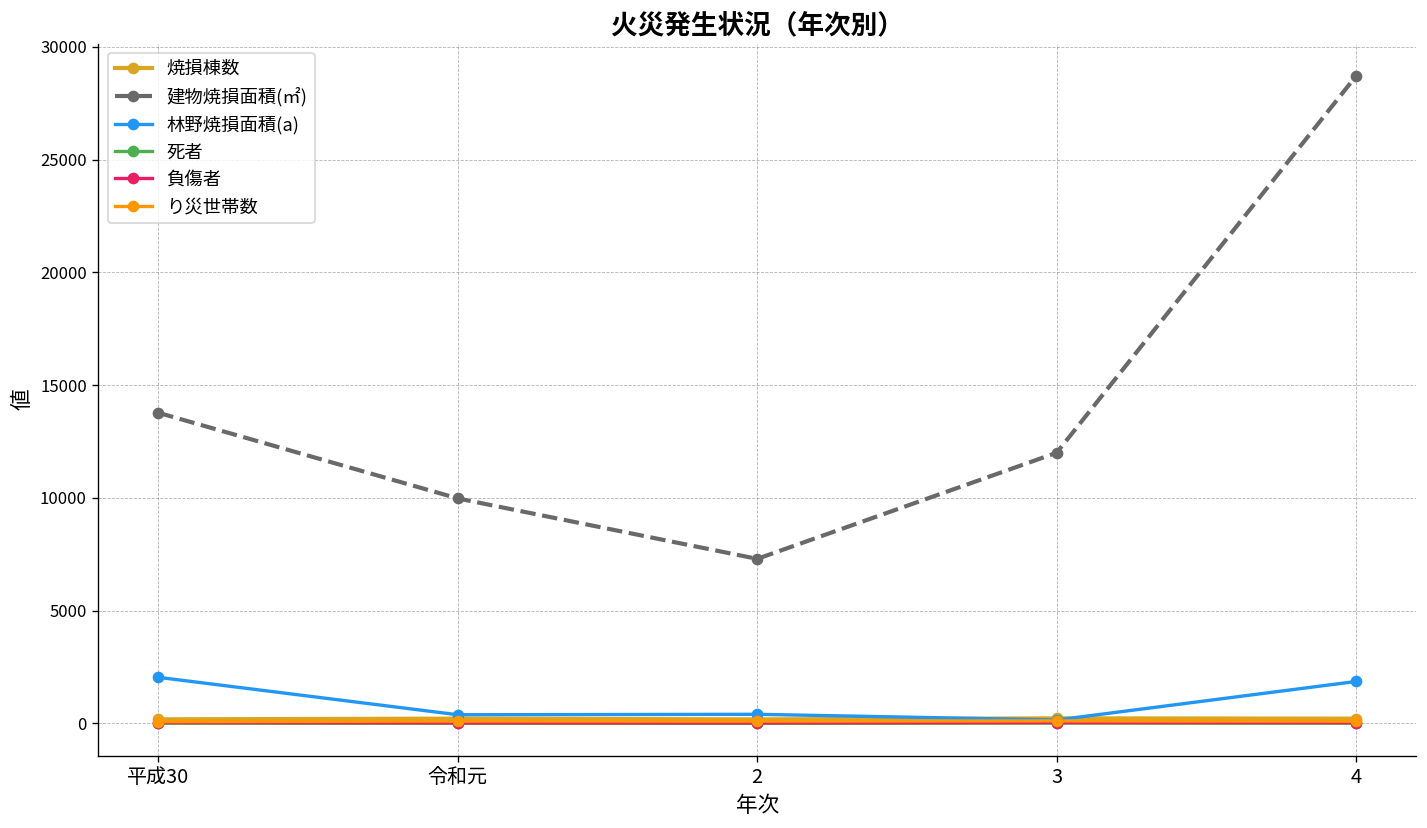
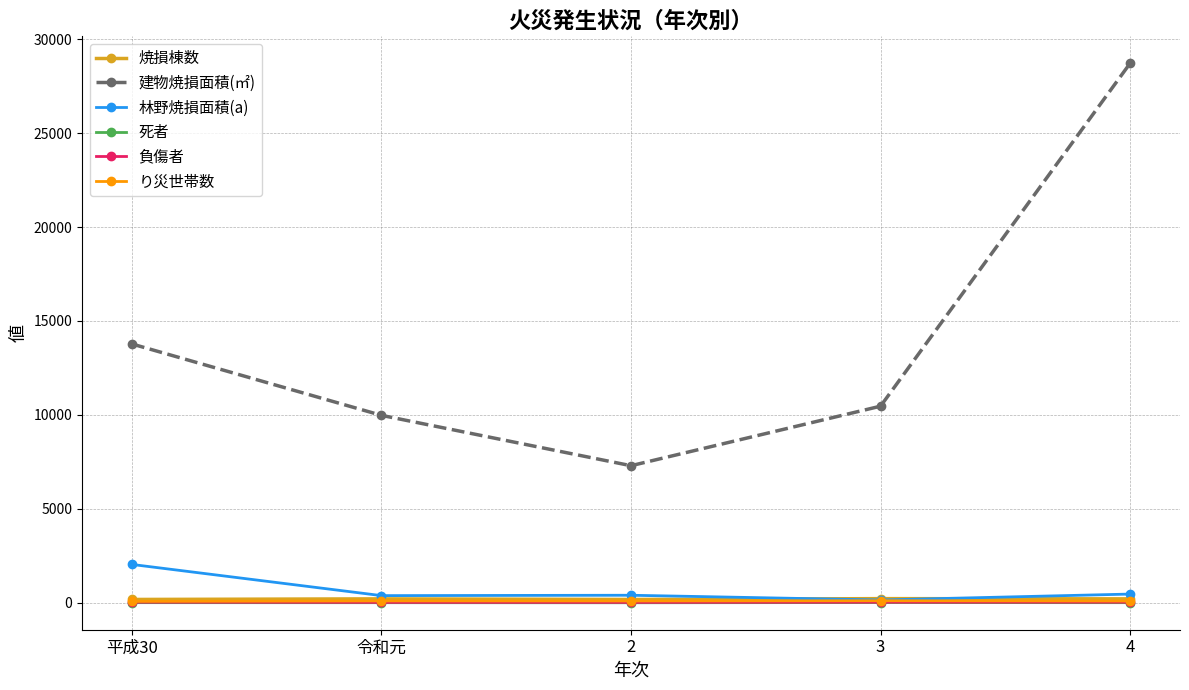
  {
    "建物焼損面積(㎡)": {
      "平成30": 13800,
      "令和元": 10000,
      "2": 7300,
-     "3": 12000,
+     "3": 10500,
      "4": 28700
    },
    "林野焼損面積(a)": {
      "平成30": 2000,
      "令和元": 400,
      "2": 400,
-     "4": 1900
+     "4": 500
    }
  }
